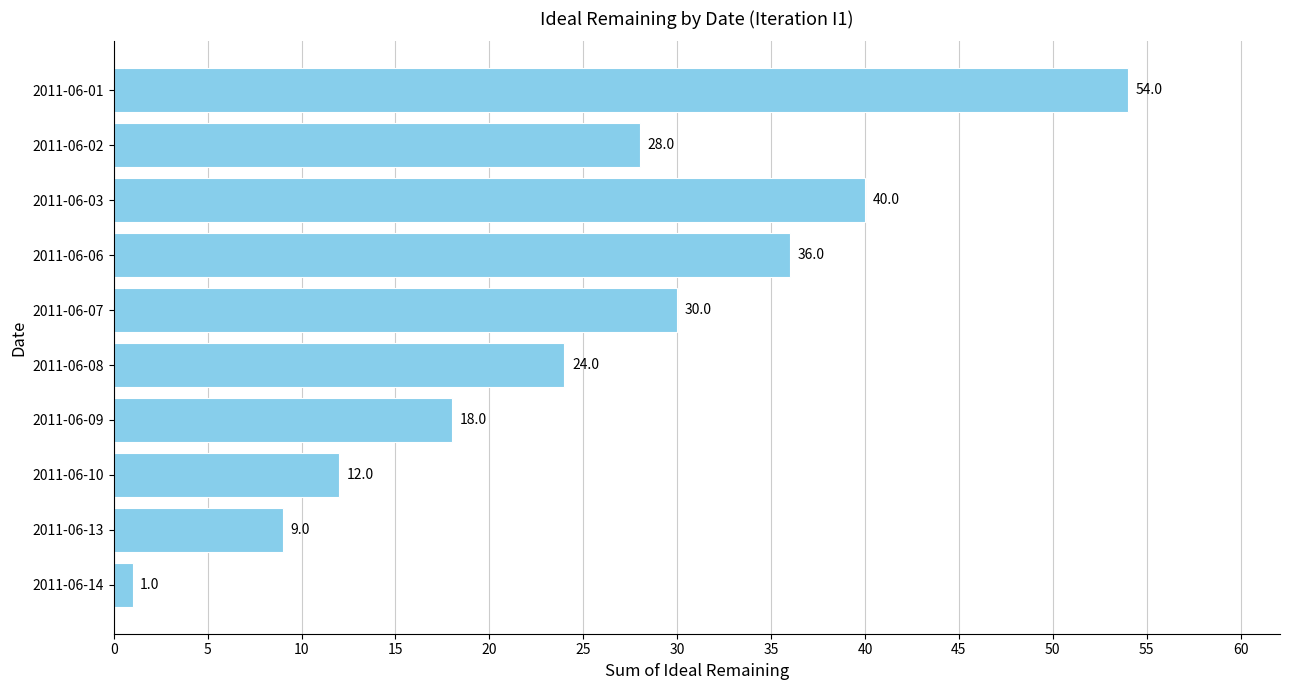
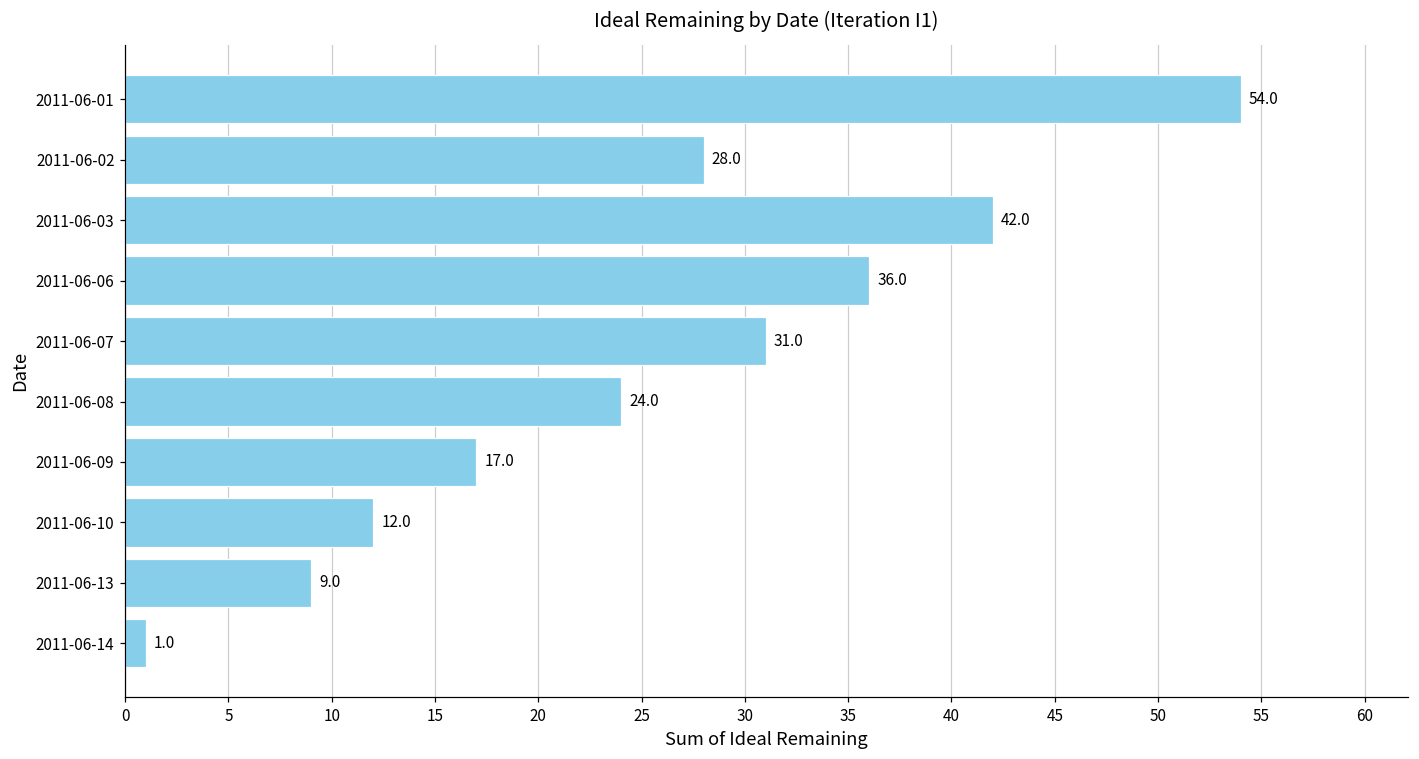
  {
    "2011-06-01": 54.0,
    "2011-06-02": 28.0,
-   "2011-06-03": 40.0,
+   "2011-06-03": 42.0,
    "2011-06-06": 36.0,
-   "2011-06-07": 30.0,
+   "2011-06-07": 31.0,
    "2011-06-08": 24.0,
-   "2011-06-09": 18.0,
+   "2011-06-09": 17.0,
    "2011-06-10": 12.0,
    "2011-06-13": 9.0,
    "2011-06-14": 1.0
  }
